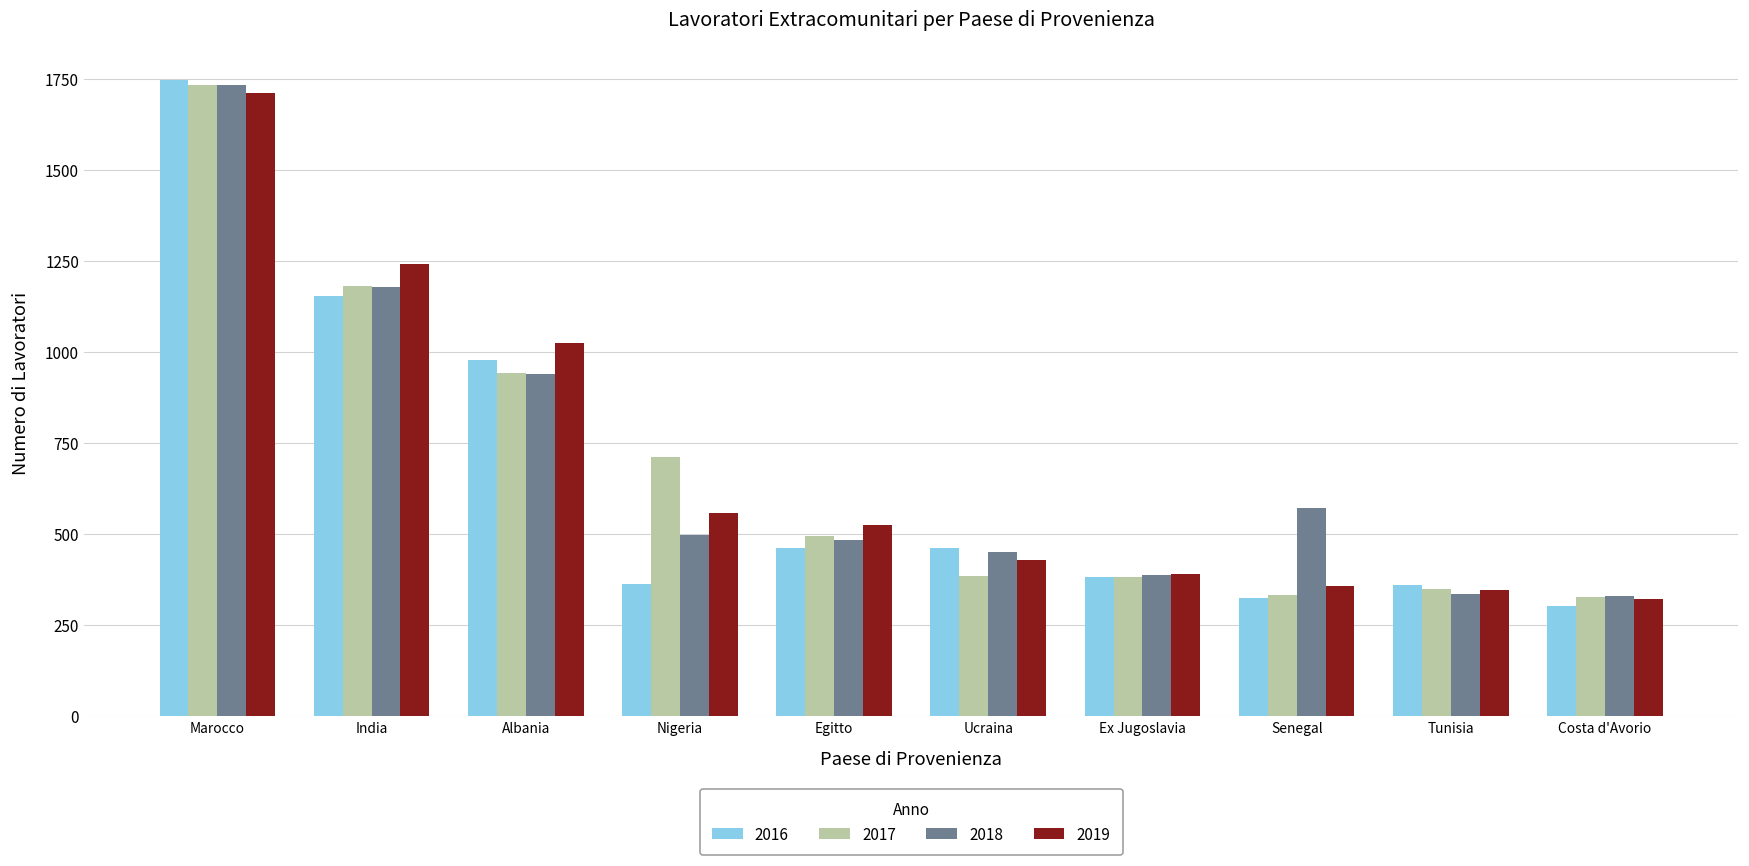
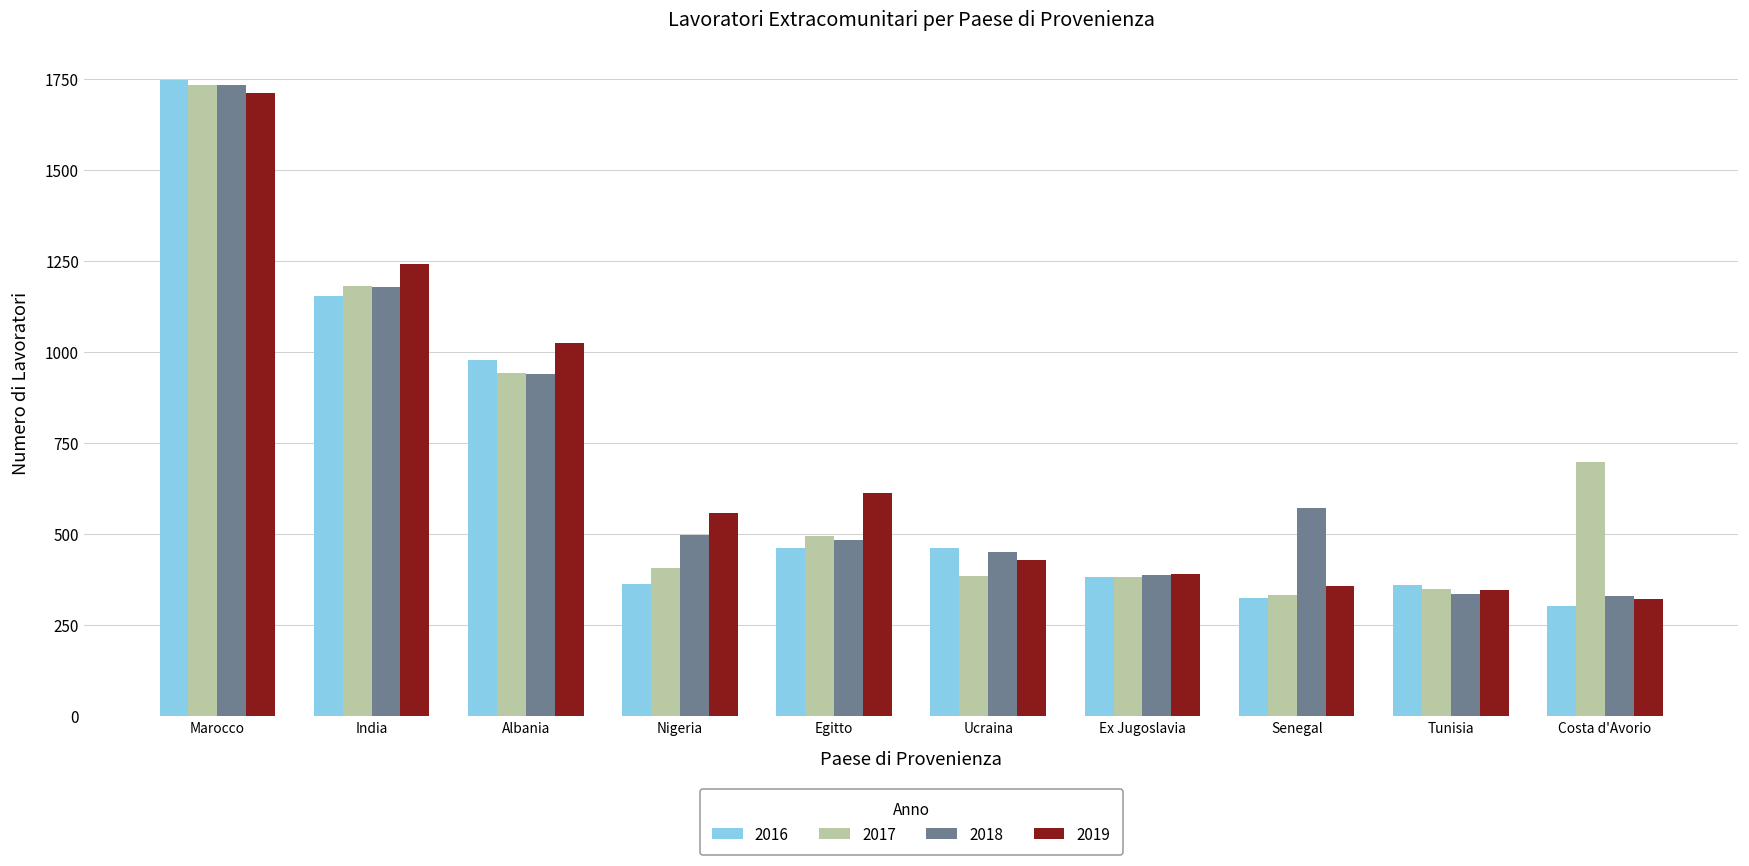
  {
    "2016": {
      "Marocco": 1750,
      "India": 1150,
      "Albania": 980,
      "Nigeria": 360,
      "Egitto": 460,
      "Ucraina": 460,
      "Ex Jugoslavia": 380,
      "Senegal": 330,
      "Tunisia": 360,
      "Costa d'Avorio": 300
    },
    "2017": {
      "Marocco": 1730,
      "India": 1180,
      "Albania": 940,
-     "Nigeria": 710,
+     "Nigeria": 410,
      "Egitto": 490,
      "Ucraina": 390,
      "Ex Jugoslavia": 380,
      "Senegal": 330,
      "Tunisia": 350,
-     "Costa d'Avorio": 330
+     "Costa d'Avorio": 700
    },
    "2018": {
      "Marocco": 1730,
      "India": 1180,
      "Albania": 940,
      "Nigeria": 500,
      "Egitto": 480,
      "Ucraina": 450,
      "Ex Jugoslavia": 390,
      "Senegal": 570,
      "Tunisia": 340,
      "Costa d'Avorio": 330
    },
    "2019": {
      "Marocco": 1710,
      "India": 1240,
      "Albania": 1020,
      "Nigeria": 560,
-     "Egitto": 520,
+     "Egitto": 610,
      "Ucraina": 430,
      "Ex Jugoslavia": 390,
      "Senegal": 360,
      "Tunisia": 350,
      "Costa d'Avorio": 320
    }
  }
